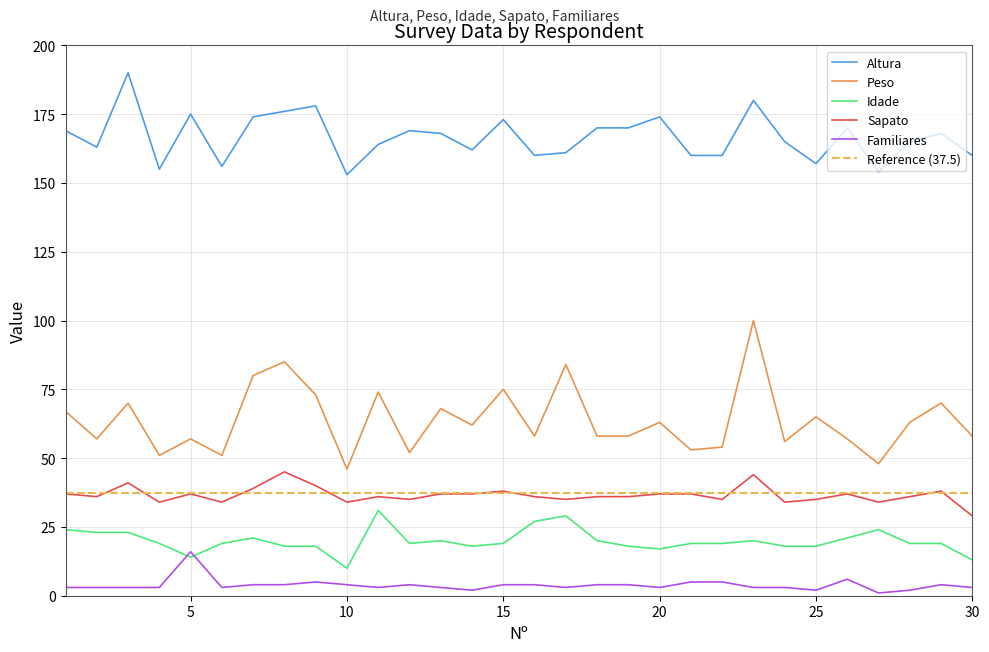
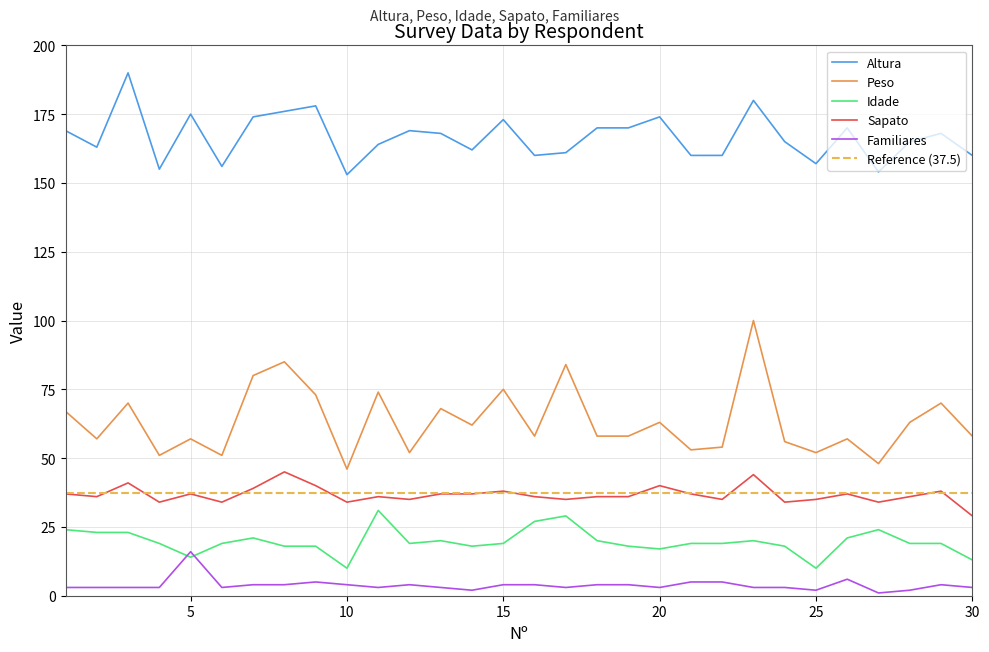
  {
    "Altura": {
      "5": 175,
      "10": 153,
      "15": 173,
      "20": 174,
      "25": 157,
      "30": 160
    },
    "Peso": {
      "5": 57,
      "10": 46,
      "15": 75,
      "20": 63,
-     "25": 65,
+     "25": 52,
      "30": 58
    },
    "Idade": {
      "5": 14,
      "10": 10,
      "15": 19,
      "20": 17,
-     "25": 18,
+     "25": 10,
      "30": 13
    },
    "Sapato": {
      "5": 37,
      "10": 34,
      "15": 38,
-     "20": 37,
+     "20": 40,
      "25": 35,
      "30": 29
    },
    "Familiares": {
      "5": 16,
      "10": 4,
      "15": 4,
      "20": 3,
      "25": 2,
      "30": 3
    }
  }
